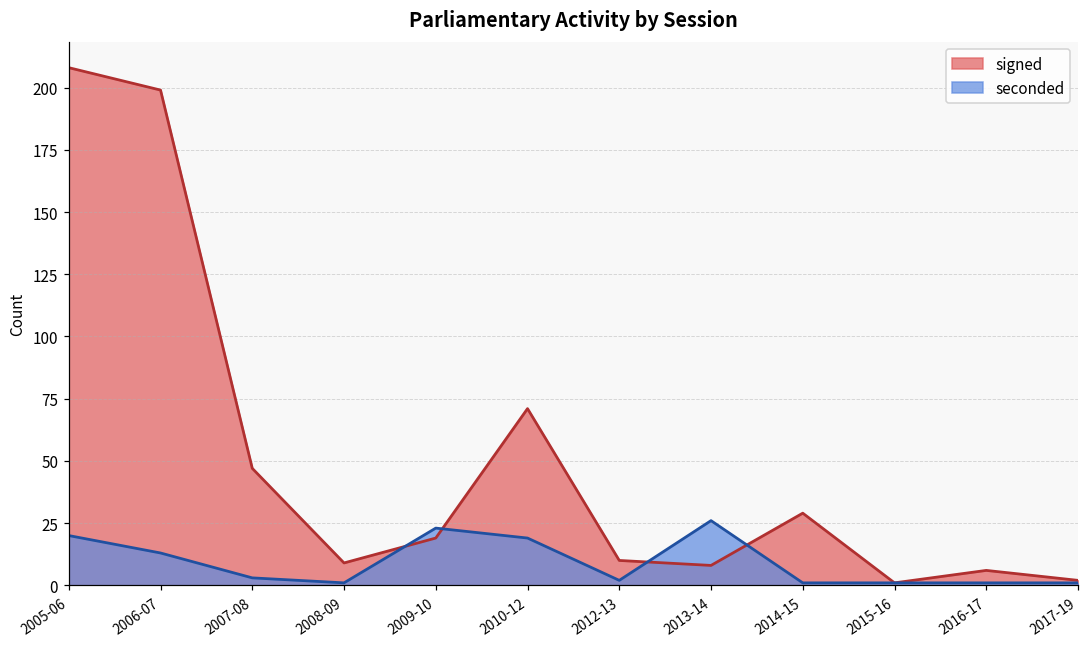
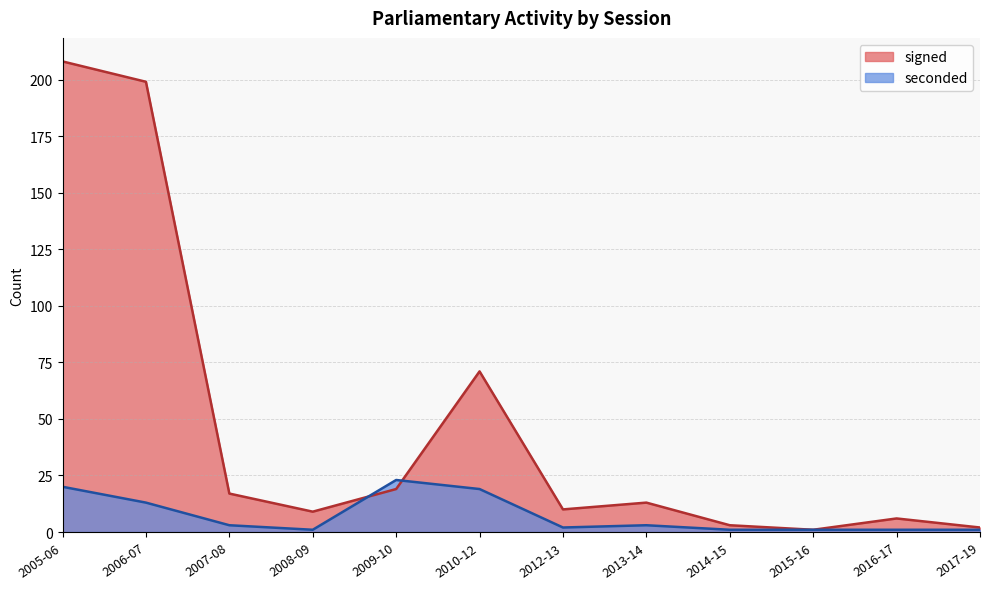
  {
    "signed": {
      "2005-06": 208,
      "2006-07": 199,
-     "2007-08": 47,
+     "2007-08": 17,
      "2008-09": 9,
      "2009-10": 19,
      "2010-12": 71,
      "2012-13": 10,
-     "2013-14": 8,
-     "2014-15": 29,
+     "2013-14": 13,
+     "2014-15": 3,
      "2016-17": 6
    },
    "seconded": {
      "2005-06": 20,
      "2006-07": 13,
      "2007-08": 3,
      "2008-09": 1,
      "2009-10": 23,
      "2010-12": 19,
      "2012-13": 2,
-     "2013-14": 26,
+     "2013-14": 3,
      "2014-15": 1,
      "2016-17": 1
    }
  }
